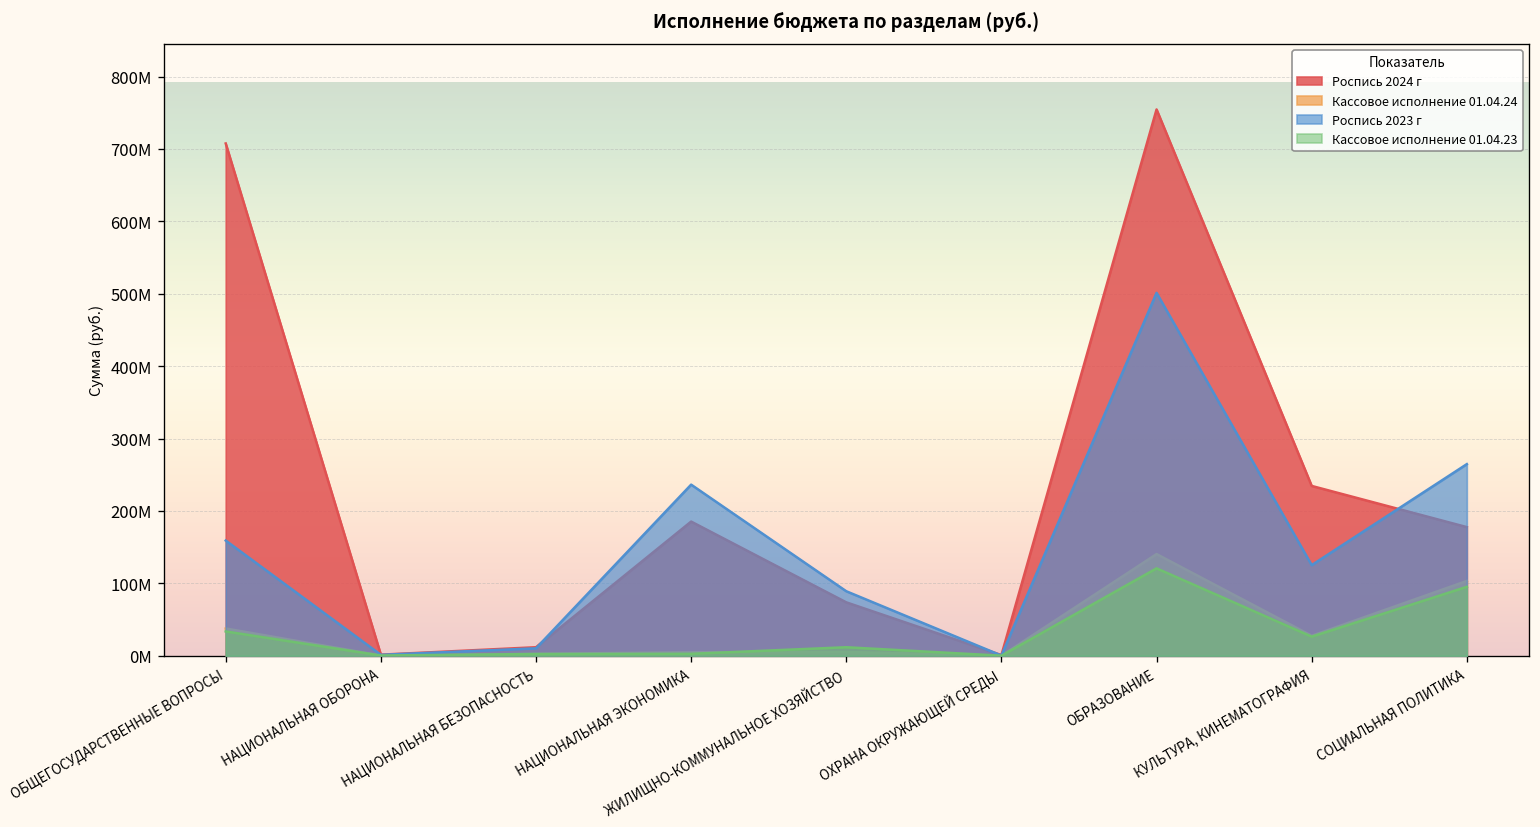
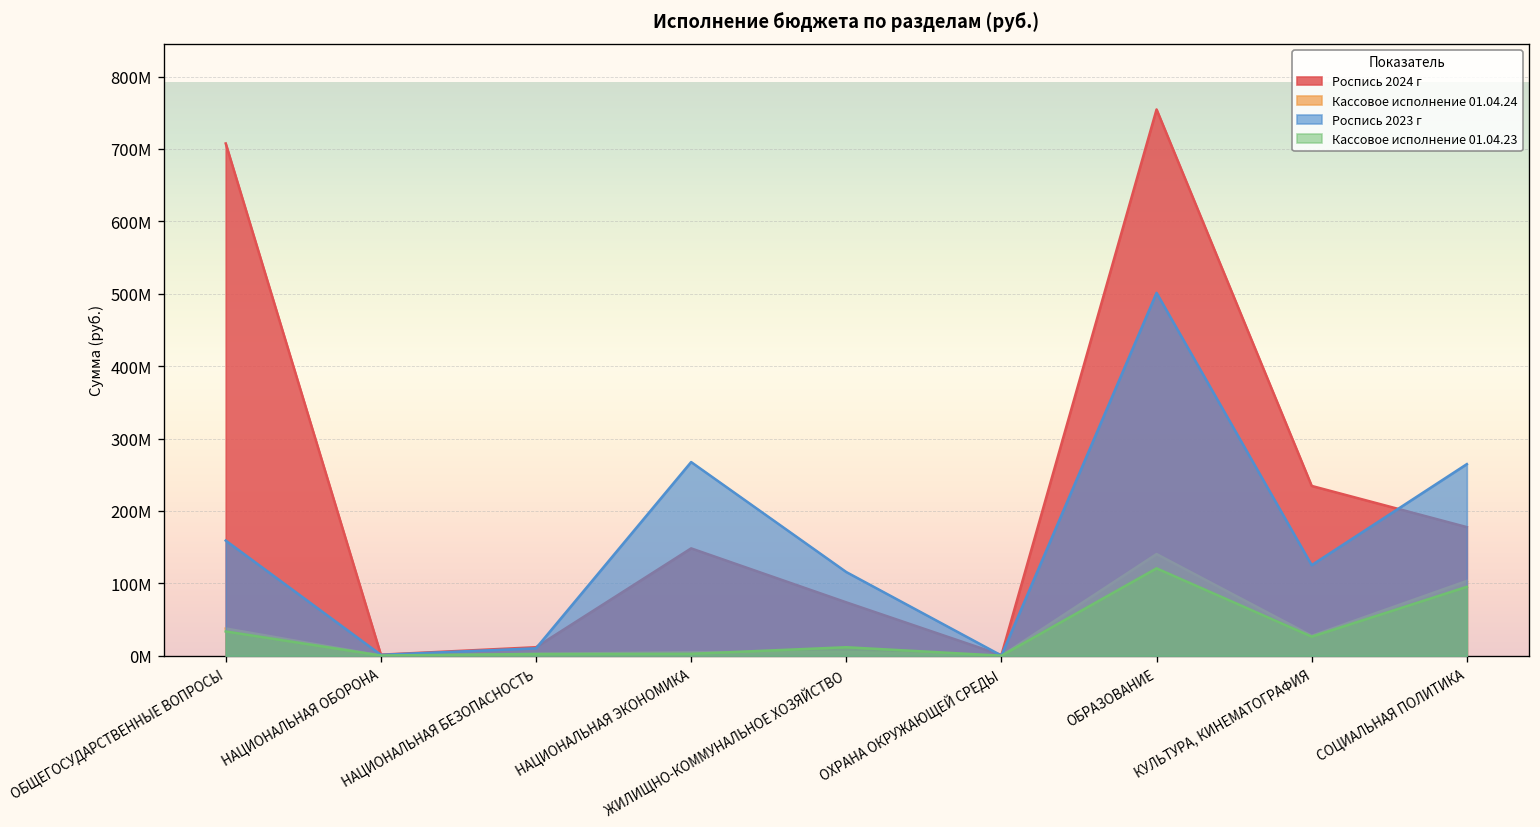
  {
    "Роспись 2024 г": {
      "ОБЩЕГОСУДАРСТВЕННЫЕ ВОПРОСЫ": 710000000,
-     "НАЦИОНАЛЬНАЯ ЭКОНОМИКА": 190000000,
+     "НАЦИОНАЛЬНАЯ ЭКОНОМИКА": 150000000,
      "ЖИЛИЩНО-КОММУНАЛЬНОЕ ХОЗЯЙСТВО": 70000000,
      "ОБРАЗОВАНИЕ": 750000000,
      "КУЛЬТУРА, КИНЕМАТОГРАФИЯ": 230000000,
      "СОЦИАЛЬНАЯ ПОЛИТИКА": 180000000
    },
    "Кассовое исполнение 01.04.24": {
      "ЖИЛИЩНО-КОММУНАЛЬНОЕ ХОЗЯЙСТВО": 10000000,
      "ОБРАЗОВАНИЕ": 140000000,
      "СОЦИАЛЬНАЯ ПОЛИТИКА": 100000000
    },
    "Роспись 2023 г": {
      "ОБЩЕГОСУДАРСТВЕННЫЕ ВОПРОСЫ": 160000000,
-     "НАЦИОНАЛЬНАЯ ЭКОНОМИКА": 240000000,
-     "ЖИЛИЩНО-КОММУНАЛЬНОЕ ХОЗЯЙСТВО": 90000000,
+     "НАЦИОНАЛЬНАЯ ЭКОНОМИКА": 270000000,
+     "ЖИЛИЩНО-КОММУНАЛЬНОЕ ХОЗЯЙСТВО": 120000000,
      "ОБРАЗОВАНИЕ": 500000000,
      "КУЛЬТУРА, КИНЕМАТОГРАФИЯ": 130000000,
      "СОЦИАЛЬНАЯ ПОЛИТИКА": 260000000
    },
    "Кассовое исполнение 01.04.23": {
      "ЖИЛИЩНО-КОММУНАЛЬНОЕ ХОЗЯЙСТВО": 10000000,
      "ОБРАЗОВАНИЕ": 120000000,
      "СОЦИАЛЬНАЯ ПОЛИТИКА": 100000000
    }
  }
